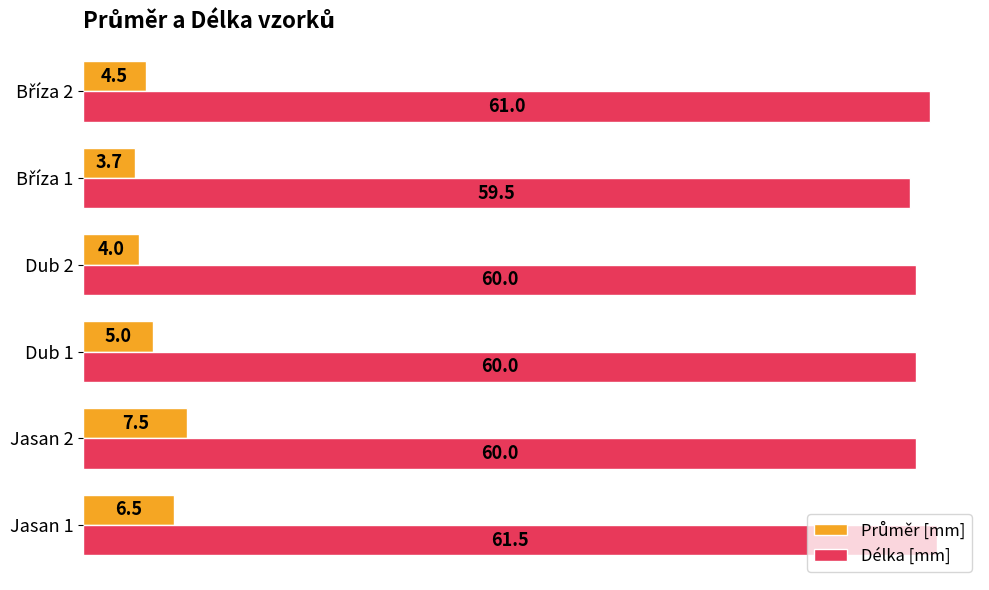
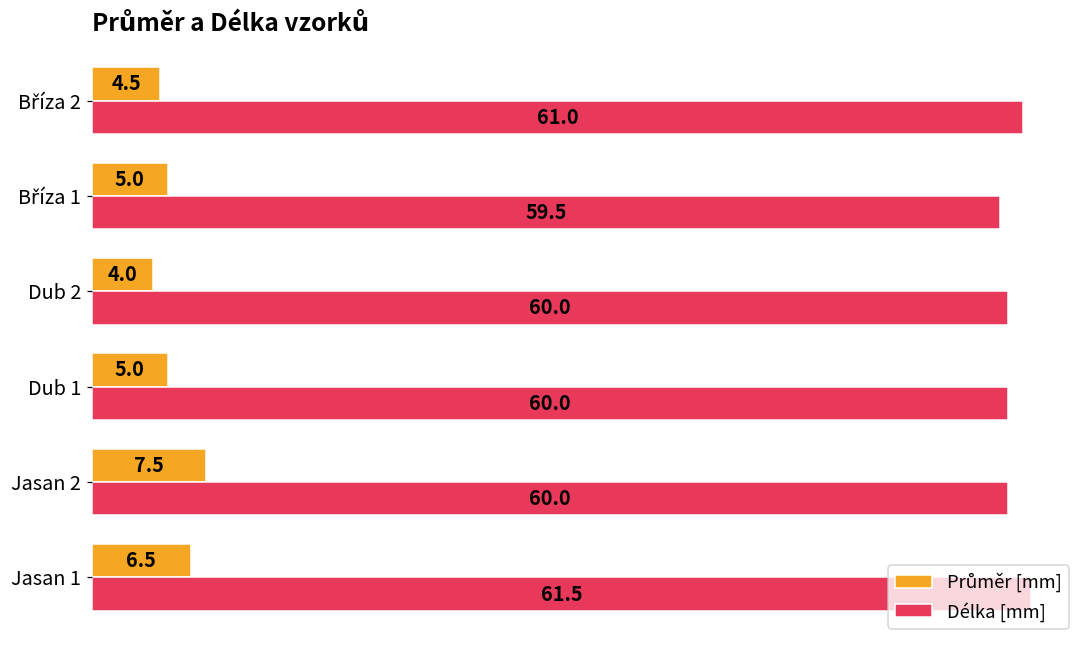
  {
    "Průměr [mm]": {
      "Bříza 2": 4.5,
-     "Bříza 1": 3.7,
+     "Bříza 1": 5.0,
      "Dub 2": 4.0,
      "Dub 1": 5.0,
      "Jasan 2": 7.5,
      "Jasan 1": 6.5
    },
    "Délka [mm]": {
      "Bříza 2": 61.0,
      "Bříza 1": 59.5,
      "Dub 2": 60.0,
      "Dub 1": 60.0,
      "Jasan 2": 60.0
    }
  }
